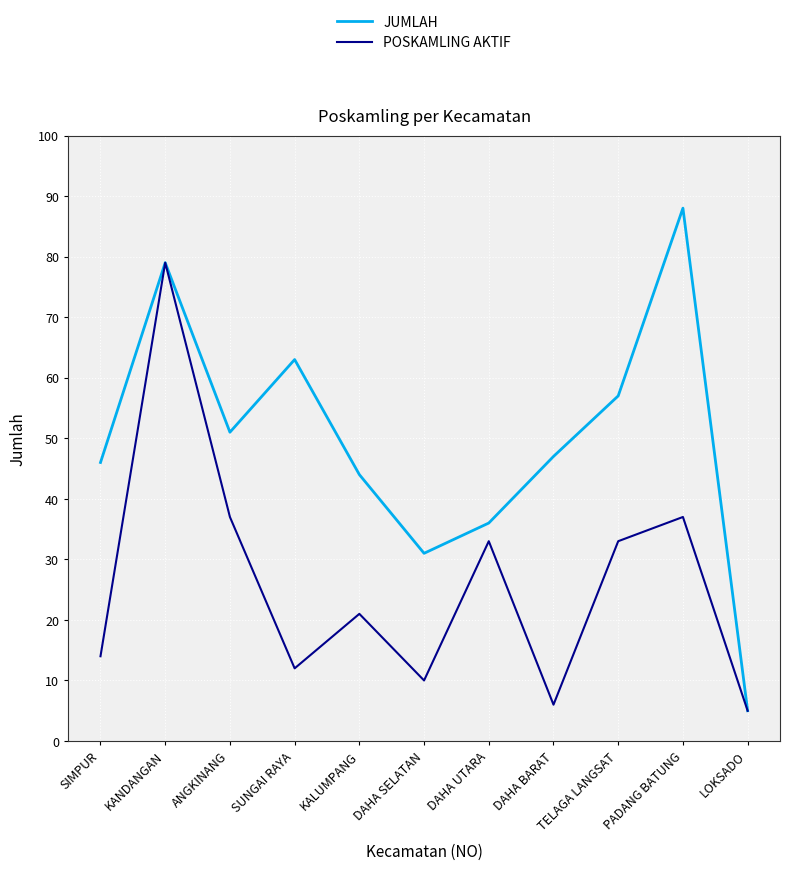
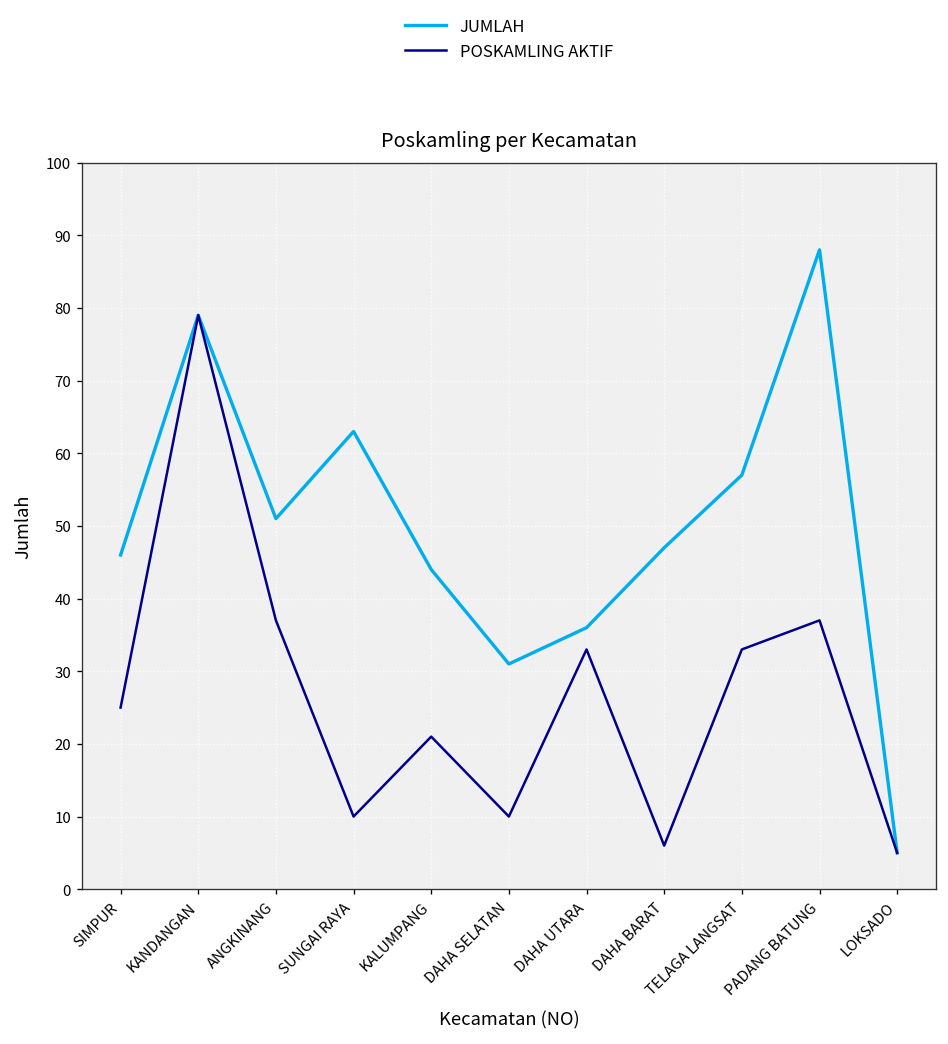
  {
    "JUMLAH": {
      "SIMPUR": 46,
      "ANGKINANG": 51,
      "SUNGAI RAYA": 63,
      "KALUMPANG": 44,
      "DAHA SELATAN": 31,
      "DAHA UTARA": 36,
      "DAHA BARAT": 47,
      "TELAGA LANGSAT": 57,
      "PADANG BATUNG": 88
    },
    "POSKAMLING AKTIF": {
-     "SIMPUR": 14,
+     "SIMPUR": 25,
      "ANGKINANG": 37,
-     "SUNGAI RAYA": 12,
+     "SUNGAI RAYA": 10,
      "KALUMPANG": 21,
      "DAHA SELATAN": 10,
      "DAHA UTARA": 33,
      "DAHA BARAT": 6,
      "TELAGA LANGSAT": 33,
      "PADANG BATUNG": 37
    }
  }
